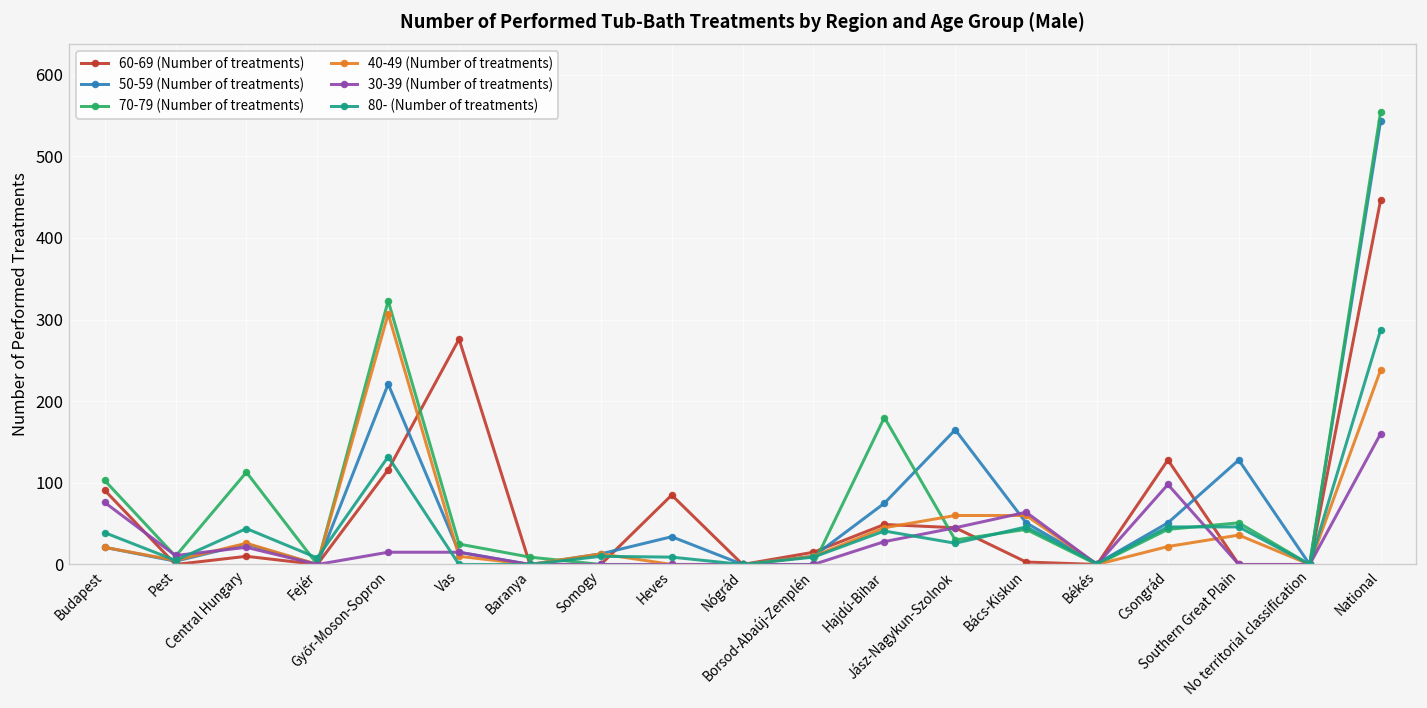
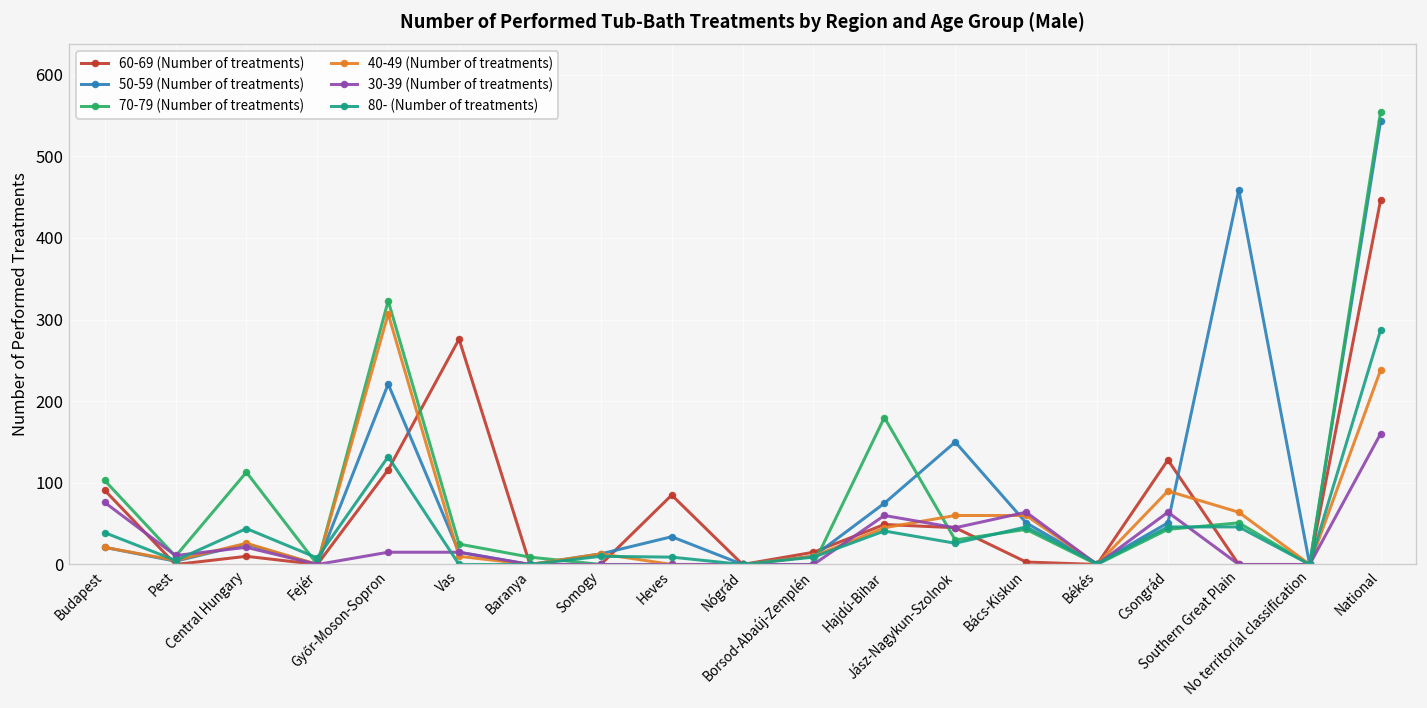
  {
    "60-69 (Number of treatments)": {
      "Budapest": 90,
      "Pest": 0,
      "Central Hungary": 10,
      "Győr-Moson-Sopron": 120,
      "Vas": 280,
      "Heves": 90,
      "Borsod-Abaúj-Zemplén": 20,
      "Hajdú-Bihar": 50,
      "Bács-Kiskun": 0,
      "Csongrád": 130,
      "National": 450
    },
    "50-59 (Number of treatments)": {
      "Győr-Moson-Sopron": 220,
      "Heves": 30,
      "Hajdú-Bihar": 80,
-     "Jász-Nagykun-Szolnok": 170,
+     "Jász-Nagykun-Szolnok": 150,
      "Bács-Kiskun": 50,
      "Csongrád": 50,
-     "Southern Great Plain": 130,
+     "Southern Great Plain": 460,
      "National": 540
    },
    "40-49 (Number of treatments)": {
      "Győr-Moson-Sopron": 310,
      "Vas": 10,
      "Hajdú-Bihar": 50,
      "Jász-Nagykun-Szolnok": 60,
      "Bács-Kiskun": 60,
-     "Csongrád": 20,
-     "Southern Great Plain": 40,
+     "Csongrád": 90,
+     "Southern Great Plain": 60,
      "National": 240
    },
    "30-39 (Number of treatments)": {
      "Budapest": 80,
      "Central Hungary": 20,
      "Győr-Moson-Sopron": 20,
-     "Hajdú-Bihar": 30,
+     "Hajdú-Bihar": 60,
      "Bács-Kiskun": 60,
-     "Csongrád": 100,
+     "Csongrád": 60,
      "National": 160
    }
  }
